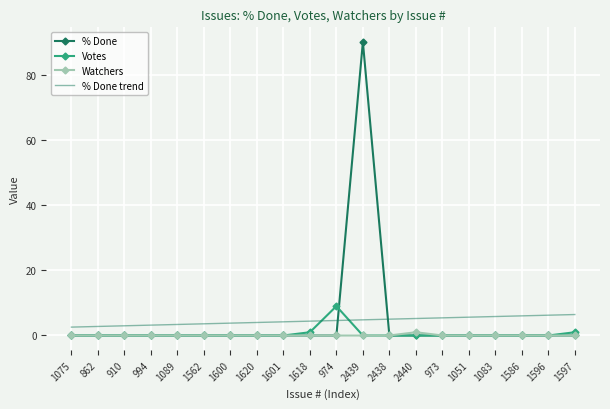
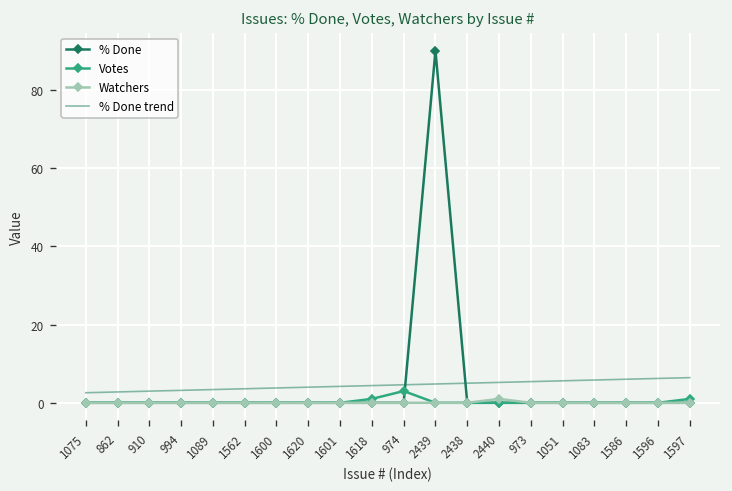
  {
    "Votes": {
      "1618": 1,
-     "974": 9,
+     "974": 3,
      "1597": 1
    }
  }
